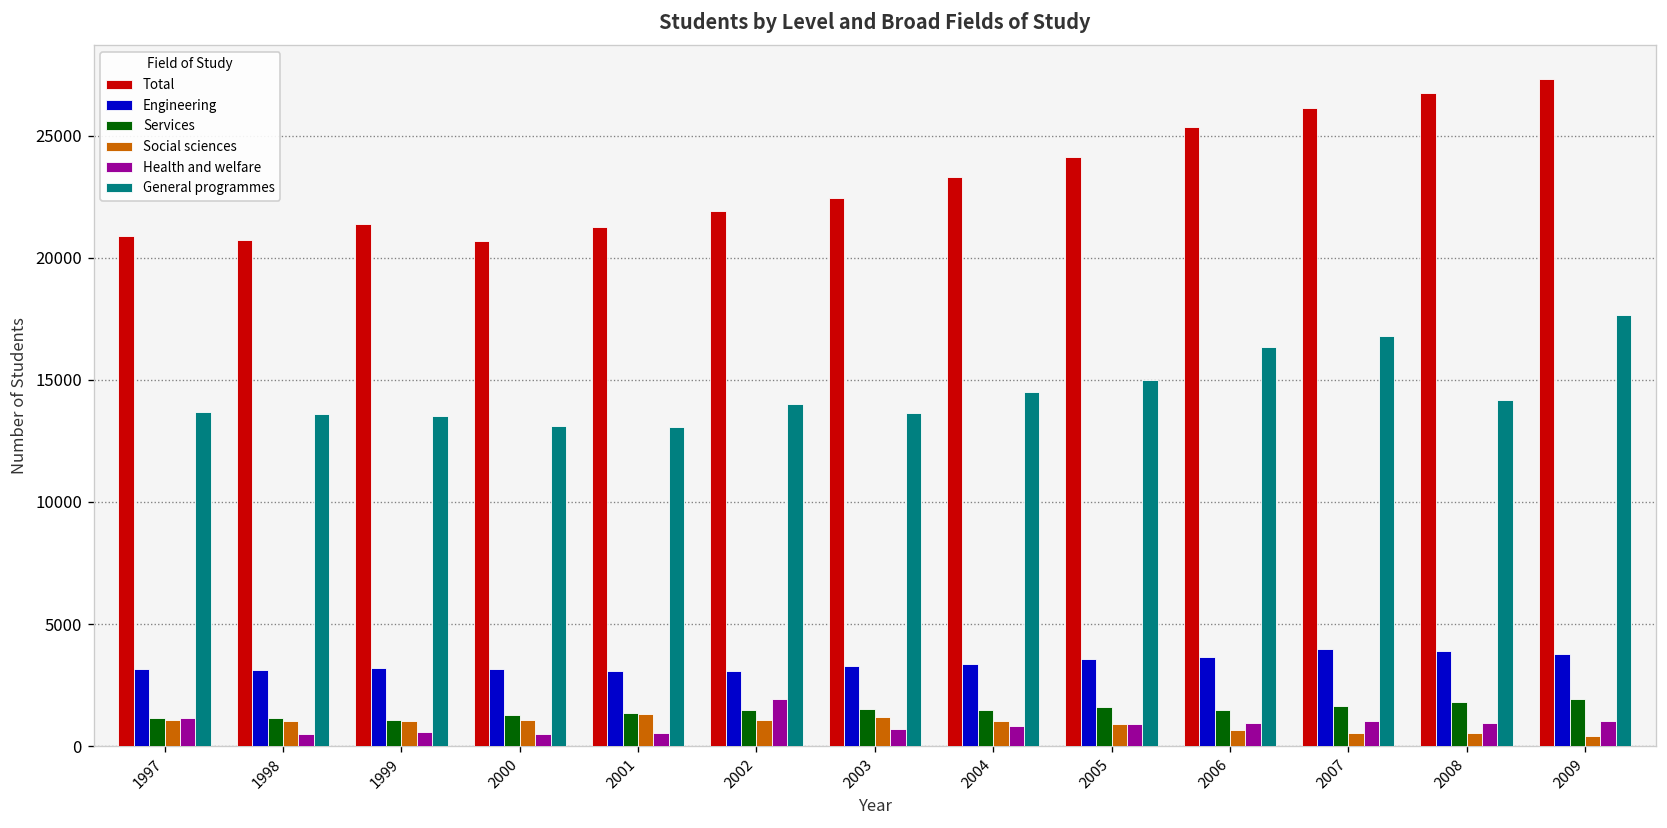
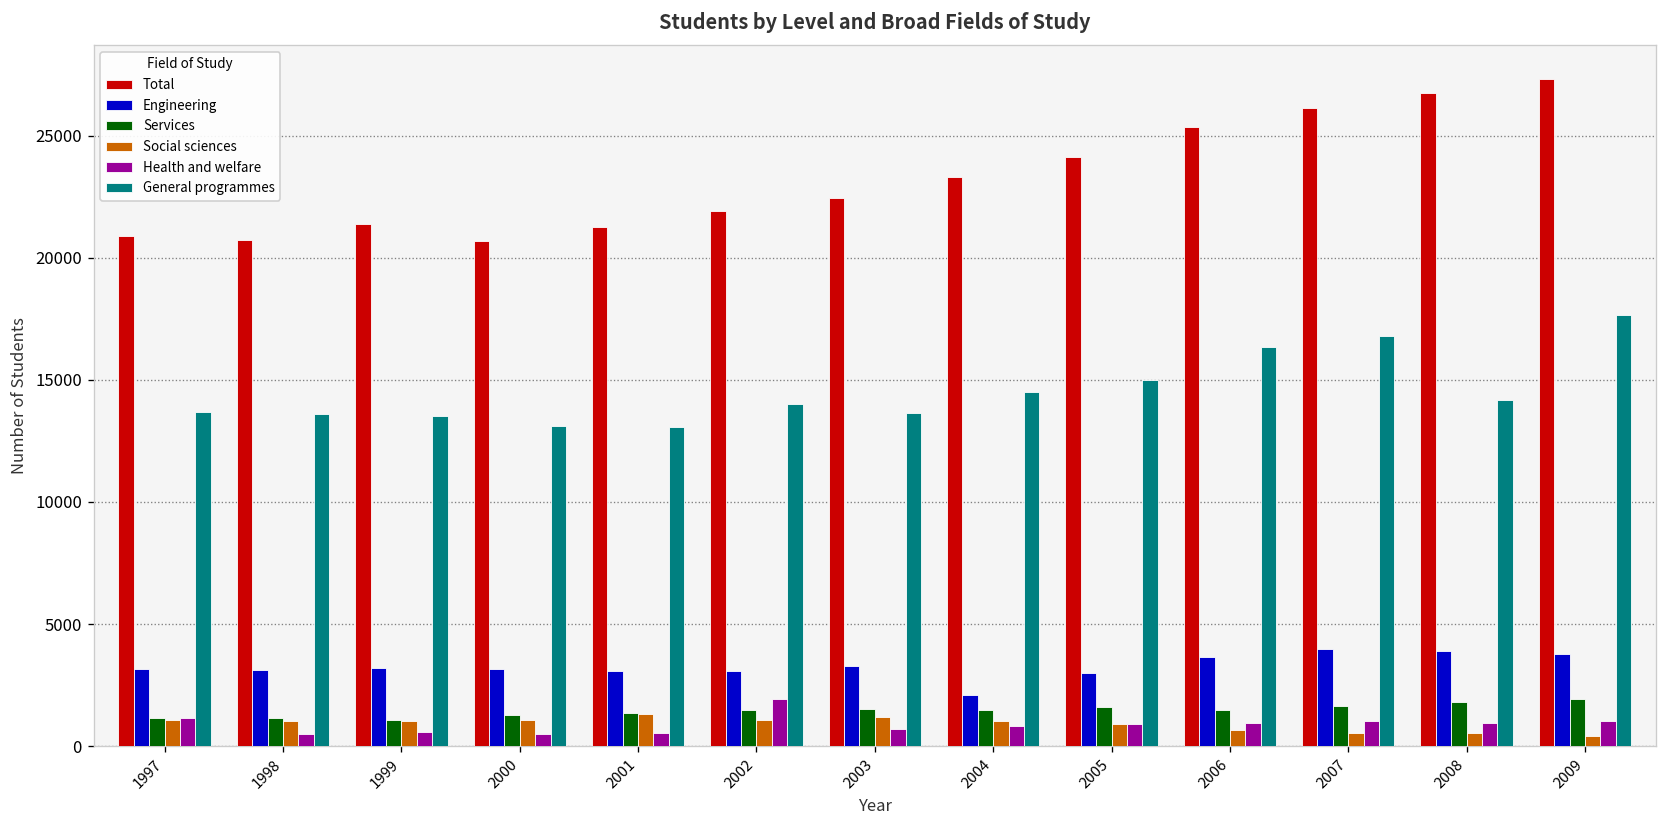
  {
    "Total": {
      "1997": 20900,
      "1998": 20700,
      "1999": 21400,
      "2000": 20700,
      "2001": 21300,
      "2002": 21900,
      "2003": 22500,
      "2004": 23300,
      "2005": 24100,
      "2006": 25300,
      "2007": 26200,
      "2008": 26800,
      "2009": 27300
    },
    "Engineering": {
      "1997": 3100,
      "1998": 3100,
      "1999": 3200,
      "2000": 3200,
      "2001": 3100,
      "2002": 3100,
      "2003": 3300,
-     "2004": 3400,
-     "2005": 3600,
+     "2004": 2100,
+     "2005": 3000,
      "2006": 3700,
      "2007": 4000,
      "2008": 3900,
      "2009": 3800
    },
    "Services": {
      "1997": 1200,
      "1998": 1200,
      "1999": 1100,
      "2000": 1300,
      "2001": 1400,
      "2002": 1500,
      "2003": 1500,
      "2004": 1500,
      "2005": 1600,
      "2006": 1500,
      "2007": 1600,
      "2008": 1800,
      "2009": 1900
    },
    "Social sciences": {
      "1997": 1100,
      "1998": 1000,
      "1999": 1000,
      "2000": 1000,
      "2001": 1300,
      "2002": 1100,
      "2003": 1200,
      "2004": 1000,
      "2005": 900,
      "2006": 700,
      "2007": 500,
      "2008": 600,
      "2009": 400
    },
    "Health and welfare": {
      "1997": 1200,
      "1998": 500,
      "1999": 600,
      "2000": 500,
      "2001": 500,
      "2002": 1900,
      "2003": 700,
      "2004": 800,
      "2005": 900,
      "2006": 1000,
      "2007": 1000,
      "2008": 900,
      "2009": 1000
    },
    "General programmes": {
      "1997": 13700,
      "1998": 13600,
      "1999": 13500,
      "2000": 13100,
      "2001": 13100,
      "2002": 14000,
      "2003": 13600,
      "2004": 14500,
      "2005": 15000,
      "2006": 16400,
      "2007": 16800,
      "2008": 14200,
      "2009": 17700
    }
  }
